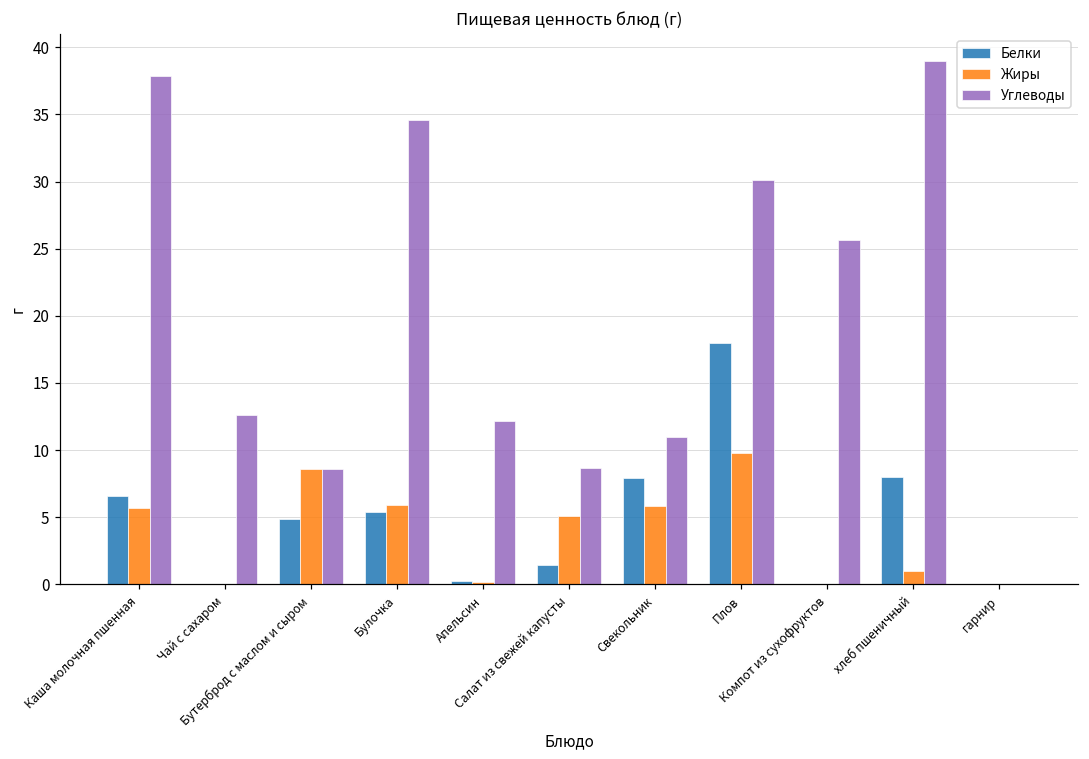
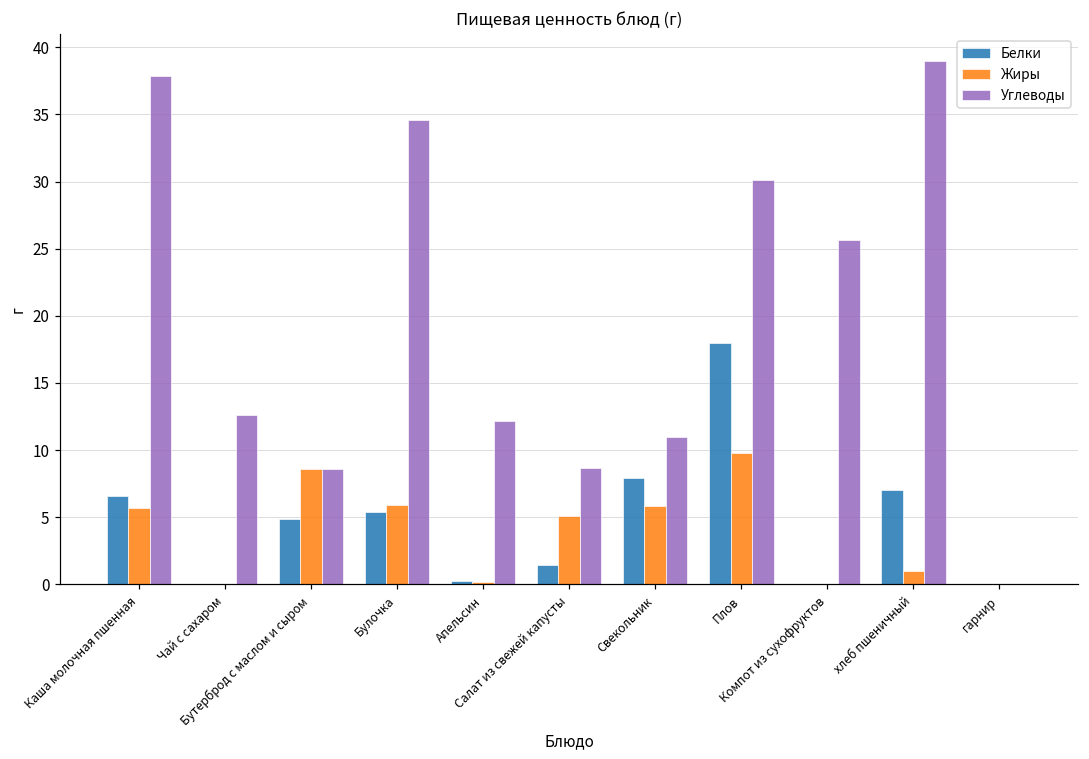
  {
    "Белки": {
      "Каша молочная пшенная": 6.6,
      "Чай с сахаром": 0,
      "Бутерброд с маслом и сыром": 5,
      "Булочка": 5.4,
      "Апельсин": 0.3,
      "Салат из свежей капусты": 1.4,
      "Свекольник": 8,
      "Плов": 18,
      "Компот из сухофруктов": 0,
-     "хлеб пшеничный": 8,
+     "хлеб пшеничный": 7,
      "гарнир": 0
    },
    "Жиры": {
      "Каша молочная пшенная": 5.7,
      "Чай с сахаром": 0,
      "Бутерброд с маслом и сыром": 8.6,
      "Булочка": 6,
      "Салат из свежей капусты": 5,
      "Свекольник": 6,
      "Плов": 10,
      "Компот из сухофруктов": 0,
      "хлеб пшеничный": 1,
      "гарнир": 0
    },
    "Углеводы": {
      "Каша молочная пшенная": 38,
      "Чай с сахаром": 12.6,
      "Бутерброд с маслом и сыром": 8.6,
      "Булочка": 34.6,
      "Апельсин": 12,
      "Салат из свежей капусты": 8.7,
      "Свекольник": 11,
      "Плов": 30,
      "Компот из сухофруктов": 25.7,
      "хлеб пшеничный": 39,
      "гарнир": 0
    }
  }
